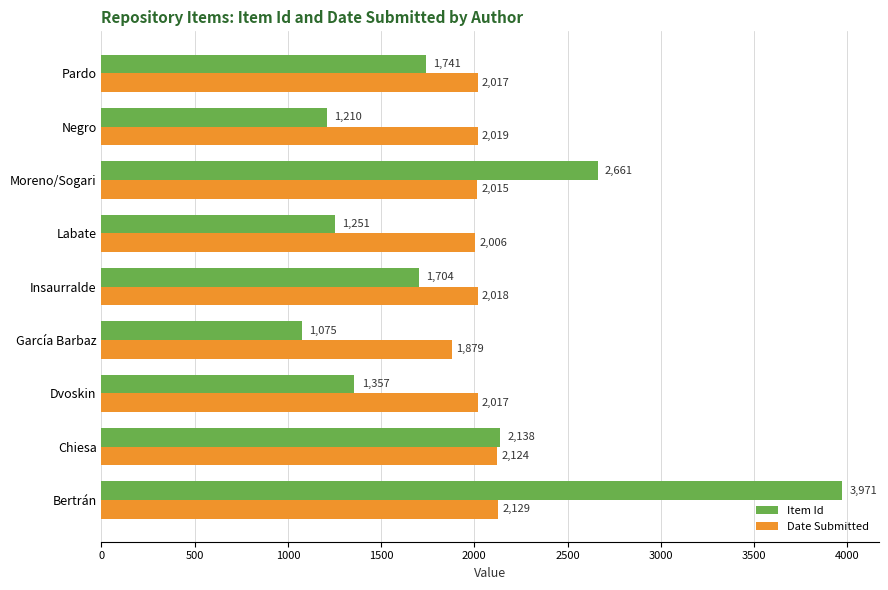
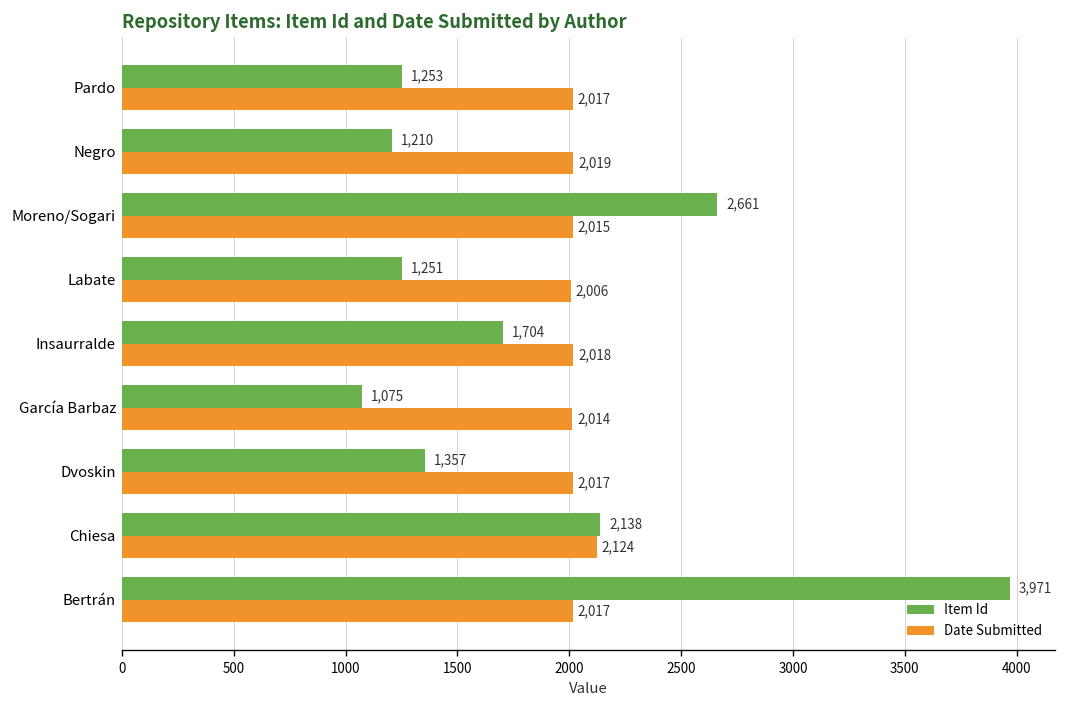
  {
    "Item Id": {
-     "Pardo": "1,741",
+     "Pardo": "1,253",
      "Negro": "1,210",
      "Moreno/Sogari": "2,661",
      "Labate": "1,251",
      "Insaurralde": "1,704",
      "García Barbaz": "1,075",
      "Dvoskin": "1,357",
      "Chiesa": "2,138",
      "Bertrán": "3,971"
    },
    "Date Submitted": {
      "Pardo": "2,017",
      "Negro": "2,019",
      "Moreno/Sogari": "2,015",
      "Labate": "2,006",
      "Insaurralde": "2,018",
-     "García Barbaz": "1,879",
+     "García Barbaz": "2,014",
      "Dvoskin": "2,017",
      "Chiesa": "2,124",
-     "Bertrán": "2,129"
+     "Bertrán": "2,017"
    }
  }
